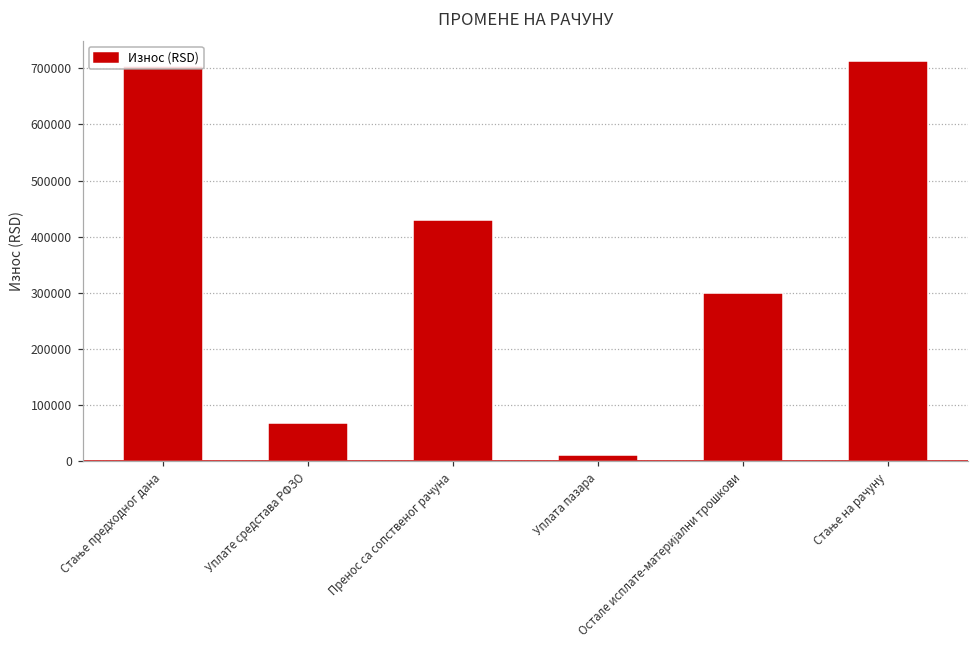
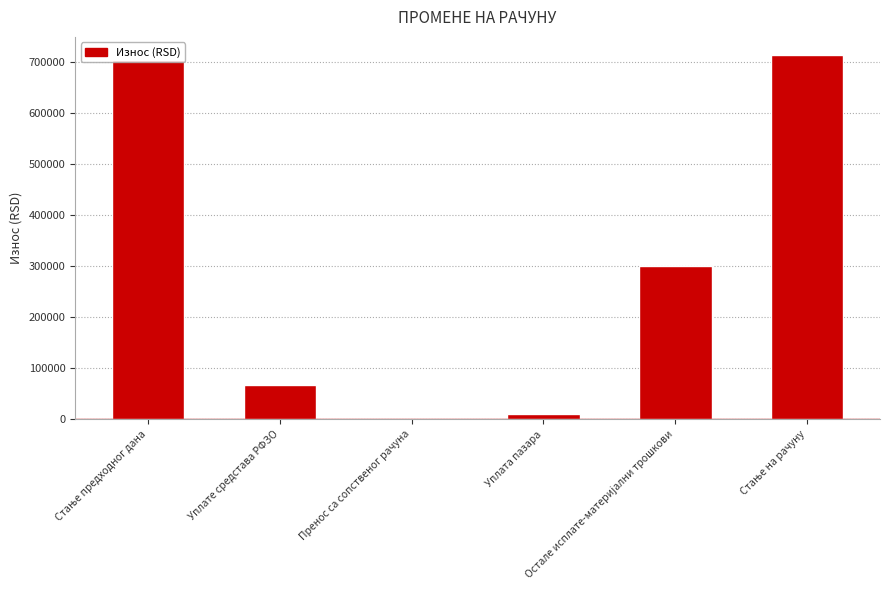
  {
    "Уплате средстава РФЗО": 70000,
-   "Пренос са сопственог рачуна": 430000,
+   "Пренос са сопственог рачуна": 0,
    "Уплата пазара": 10000,
    "Остале исплате-материјални трошкови": 300000,
    "Стање на рачуну": 710000
  }
